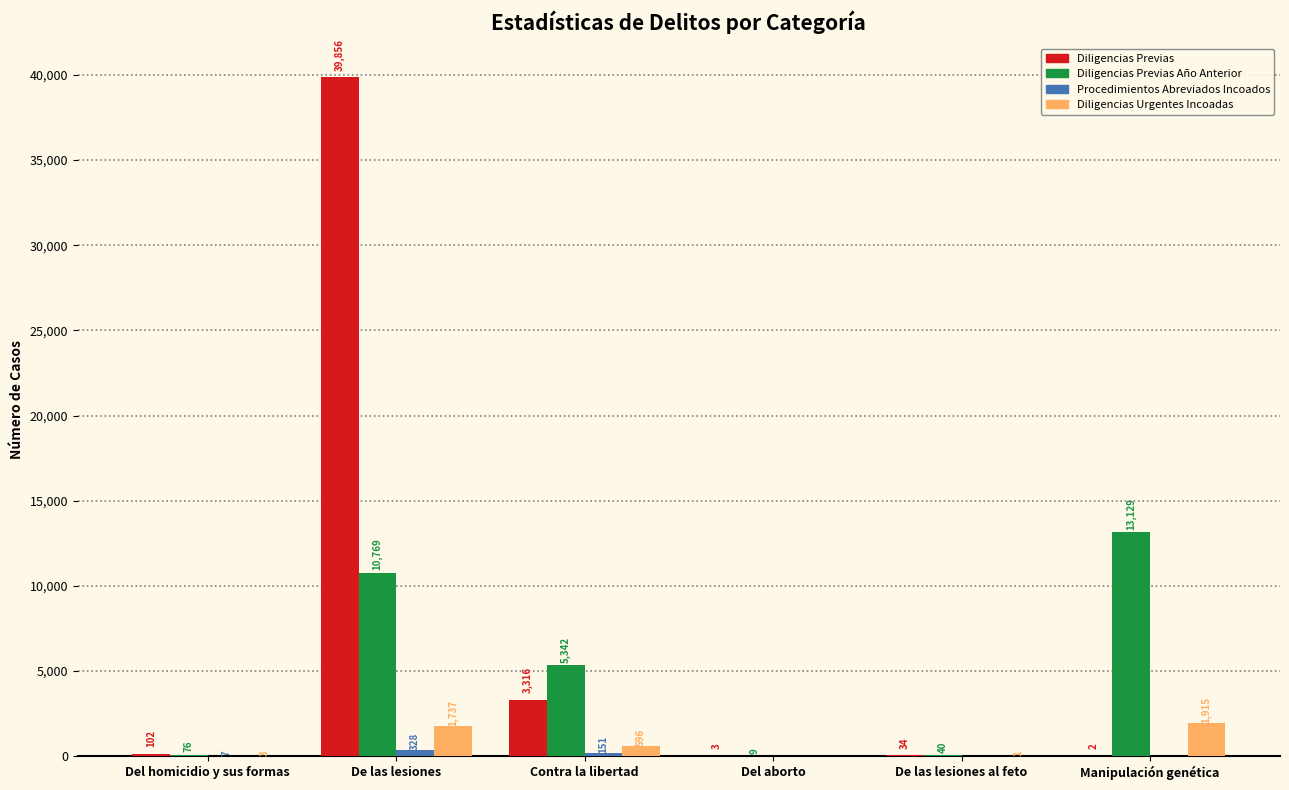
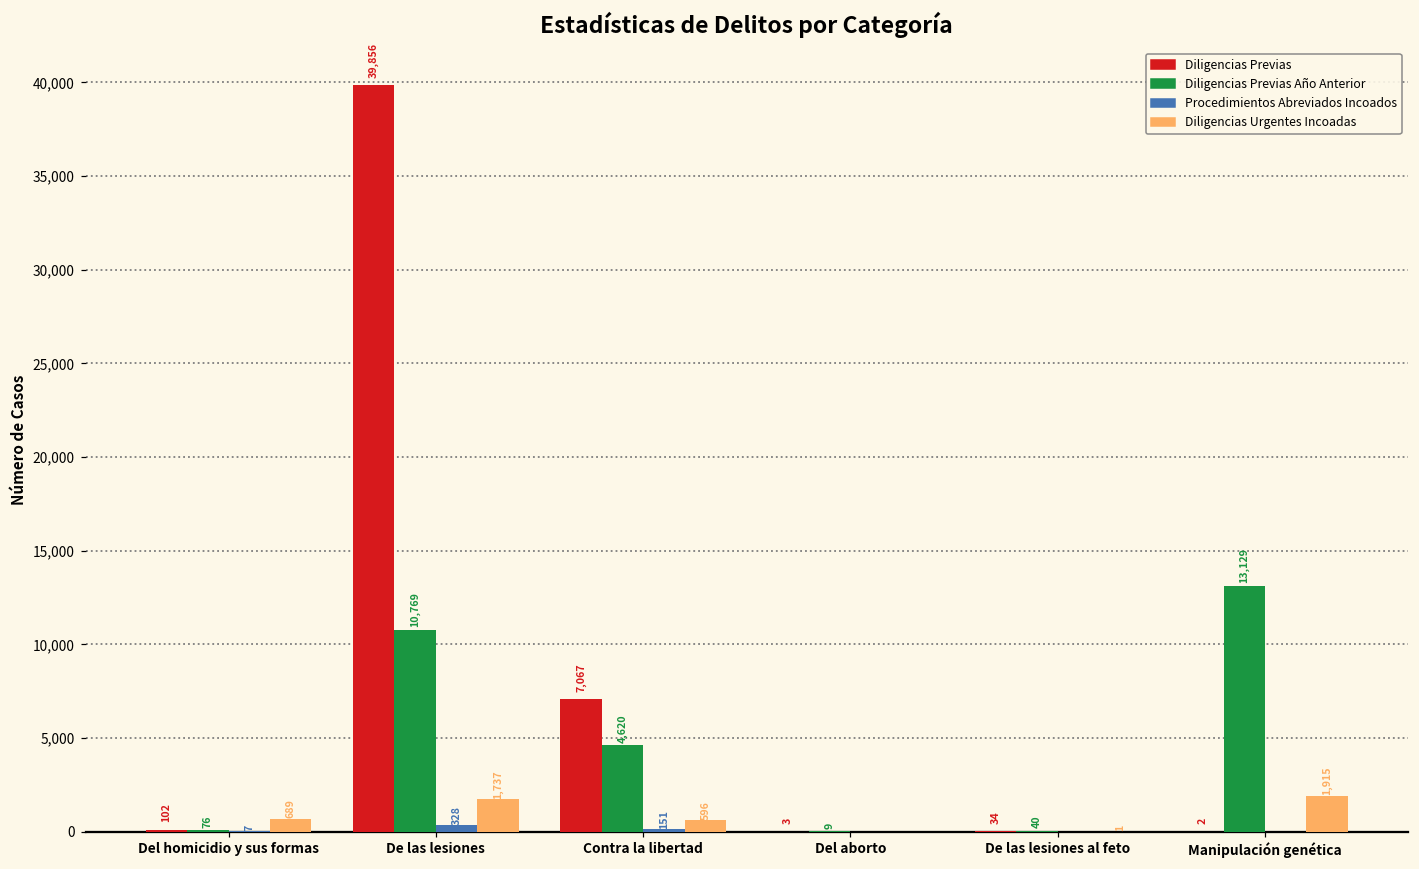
  {
    "Diligencias Previas": {
      "Del homicidio y sus formas": "102",
      "De las lesiones": "39,856",
-     "Contra la libertad": "3,316",
+     "Contra la libertad": "7,067",
      "Del aborto": "3",
      "De las lesiones al feto": "34",
      "Manipulación genética": "2"
    },
    "Diligencias Previas Año Anterior": {
      "Del homicidio y sus formas": "76",
      "De las lesiones": "10,769",
-     "Contra la libertad": "5,342",
+     "Contra la libertad": "4,620",
      "Del aborto": "9",
      "De las lesiones al feto": "40",
      "Manipulación genética": "13,129"
    },
    "Procedimientos Abreviados Incoados": {
      "Del homicidio y sus formas": "7",
      "De las lesiones": "328",
      "Contra la libertad": "151"
    },
    "Diligencias Urgentes Incoadas": {
-     "Del homicidio y sus formas": "3",
+     "Del homicidio y sus formas": "689",
      "De las lesiones": "1,737",
      "Contra la libertad": "596",
      "De las lesiones al feto": "1",
      "Manipulación genética": "1,915"
    }
  }
